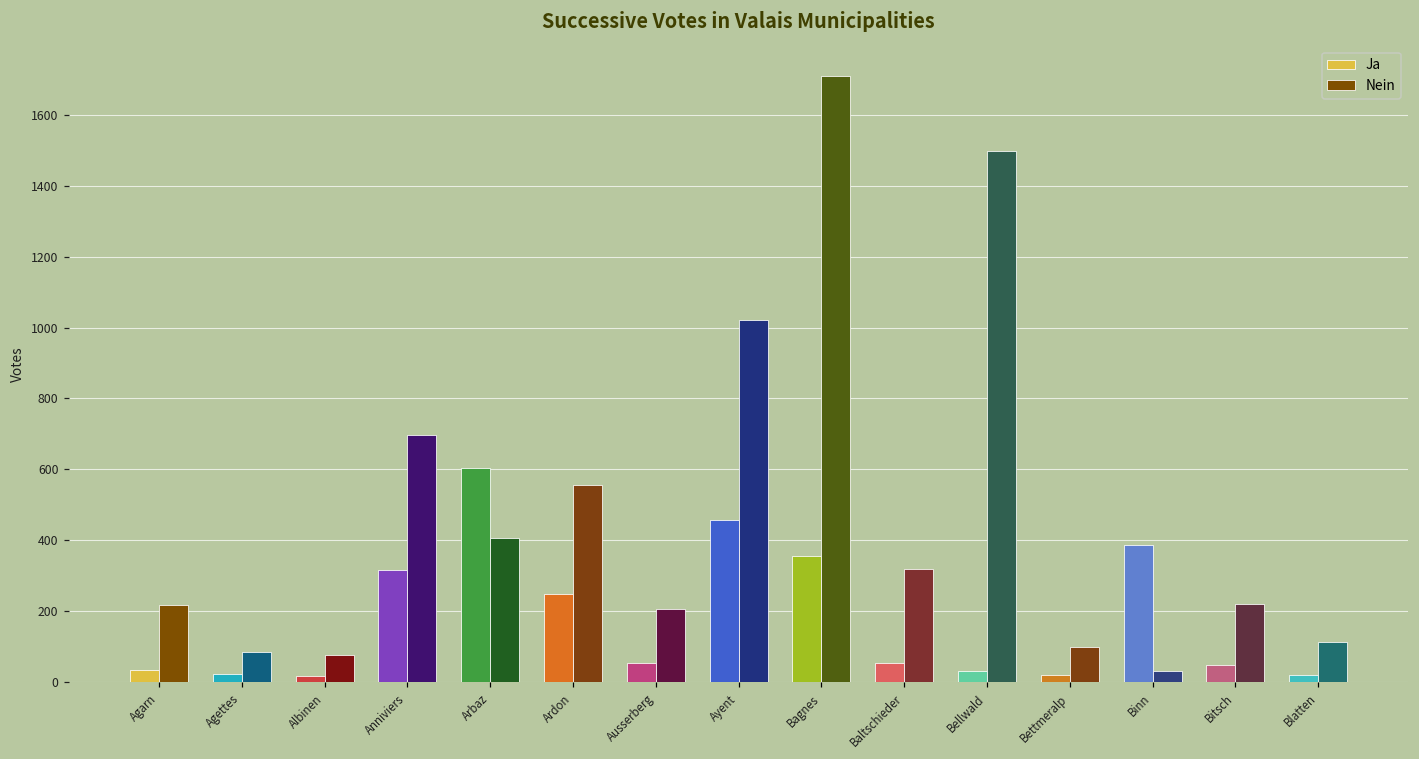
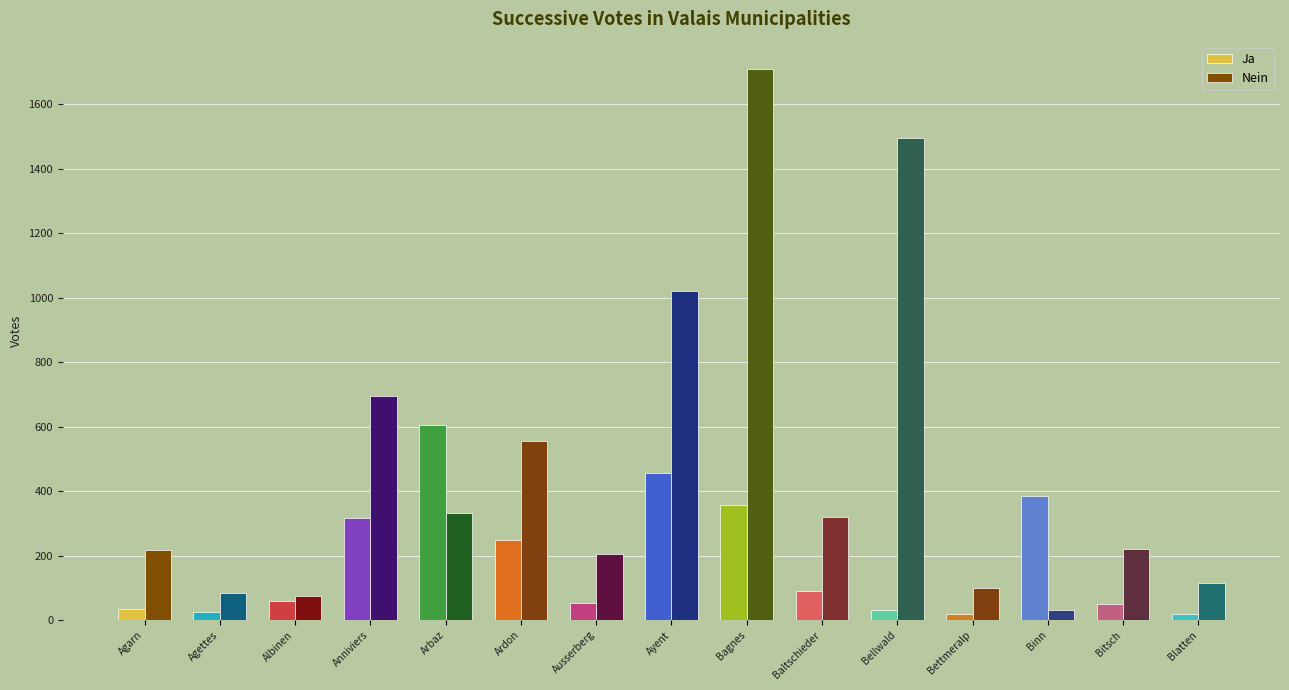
  {
    "Ja": {
      "Agarn": 30,
      "Agettes": 20,
-     "Albinen": 20,
+     "Albinen": 60,
      "Anniviers": 320,
      "Arbaz": 600,
      "Ardon": 250,
      "Ausserberg": 50,
      "Ayent": 460,
      "Bagnes": 360,
-     "Baltschieder": 60,
+     "Baltschieder": 90,
      "Bellwald": 30,
      "Bettmeralp": 20,
      "Binn": 390,
      "Bitsch": 50,
      "Blatten": 20
    },
    "Nein": {
      "Agarn": 220,
      "Agettes": 90,
      "Albinen": 80,
      "Anniviers": 700,
-     "Arbaz": 410,
+     "Arbaz": 330,
      "Ardon": 560,
      "Ausserberg": 210,
      "Ayent": 1020,
      "Bagnes": 1710,
      "Baltschieder": 320,
      "Bellwald": 1500,
      "Bettmeralp": 100,
      "Binn": 30,
      "Bitsch": 220,
      "Blatten": 110
    }
  }
